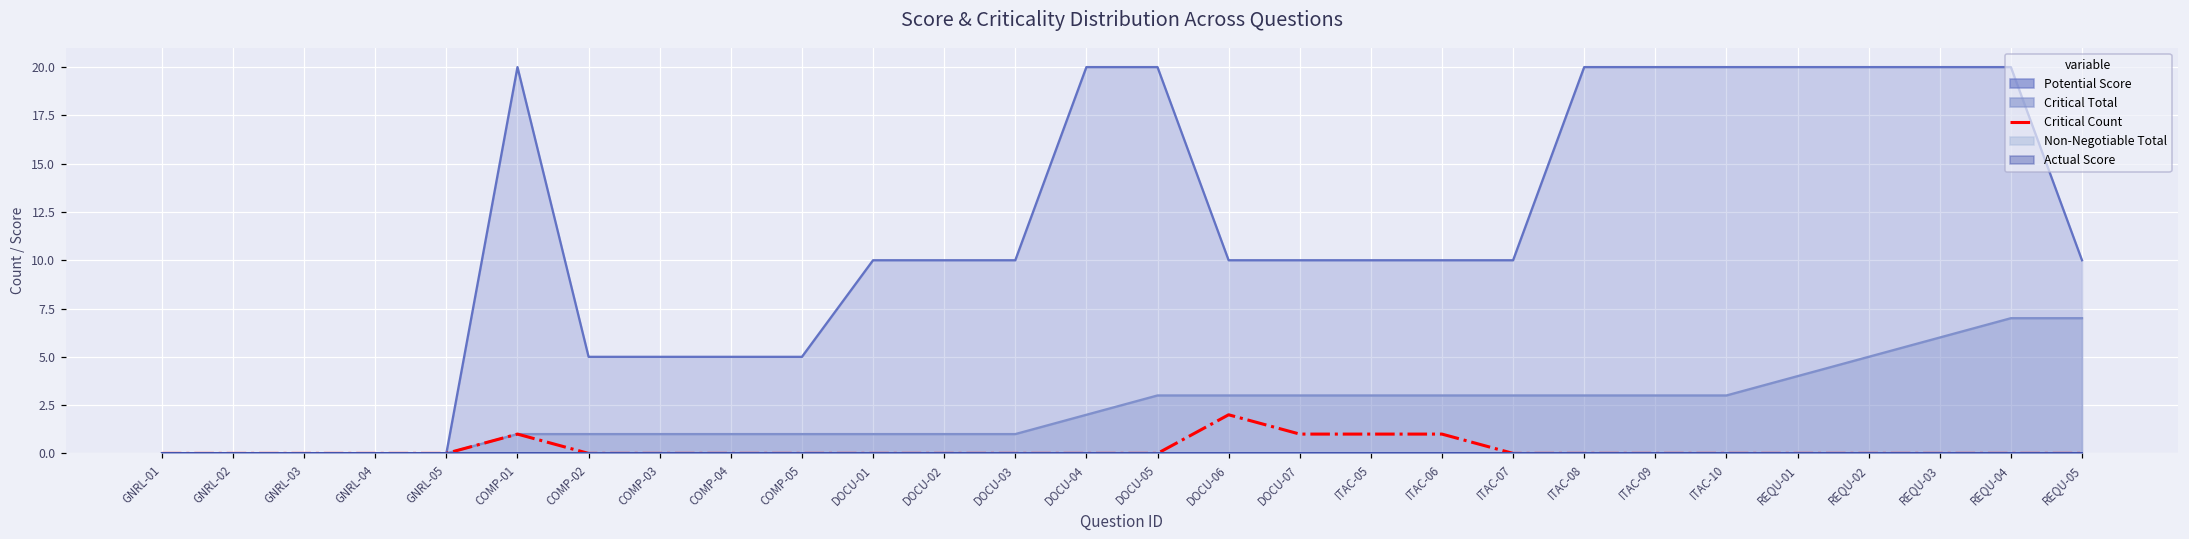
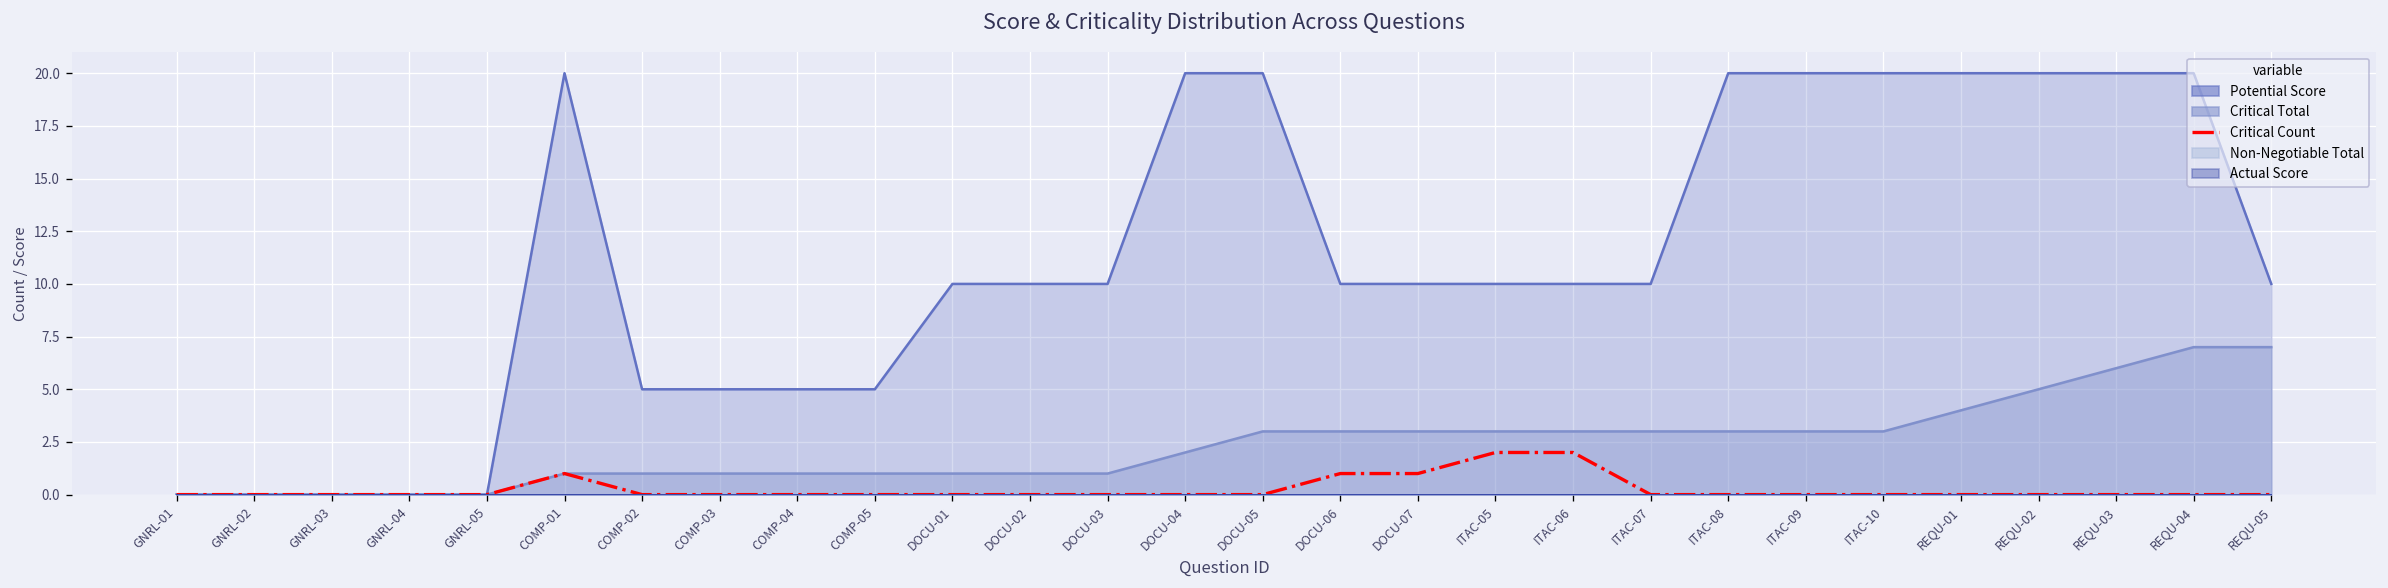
  {
    "Critical Count": {
-     "DOCU-06": 2,
+     "DOCU-06": 1,
      "DOCU-07": 1,
-     "ITAC-05": 1,
-     "ITAC-06": 1
+     "ITAC-05": 2,
+     "ITAC-06": 2
    }
  }
